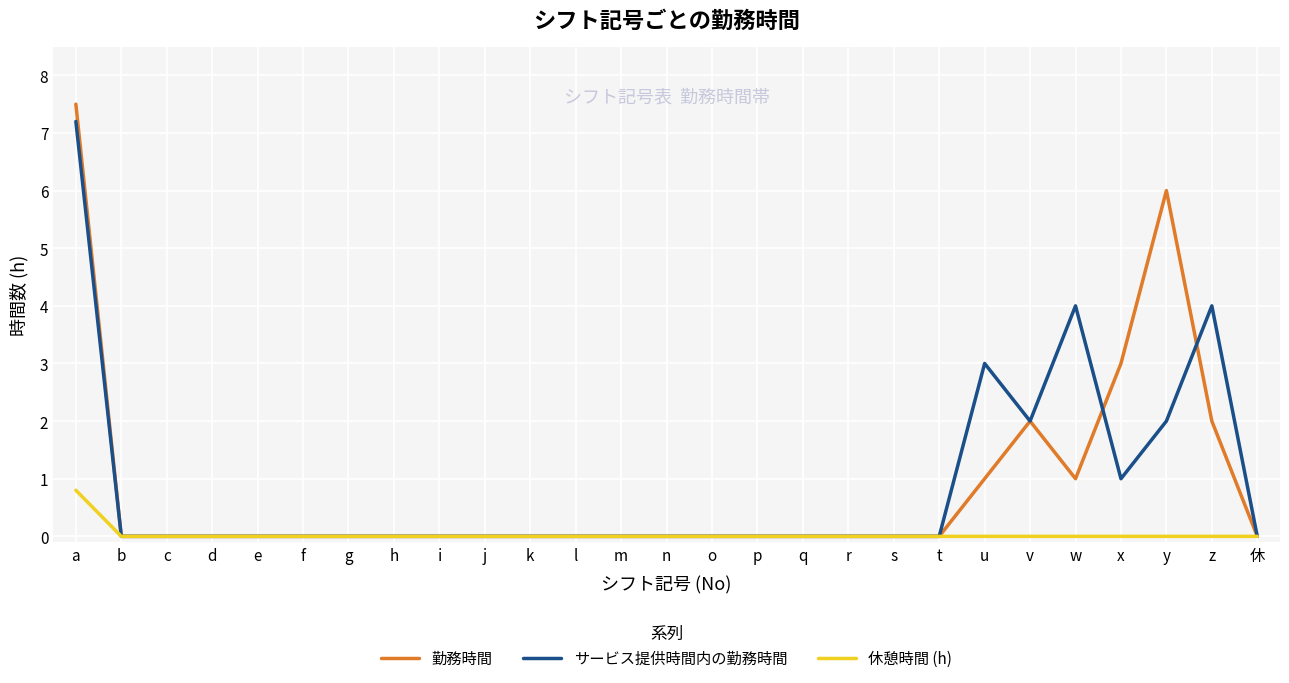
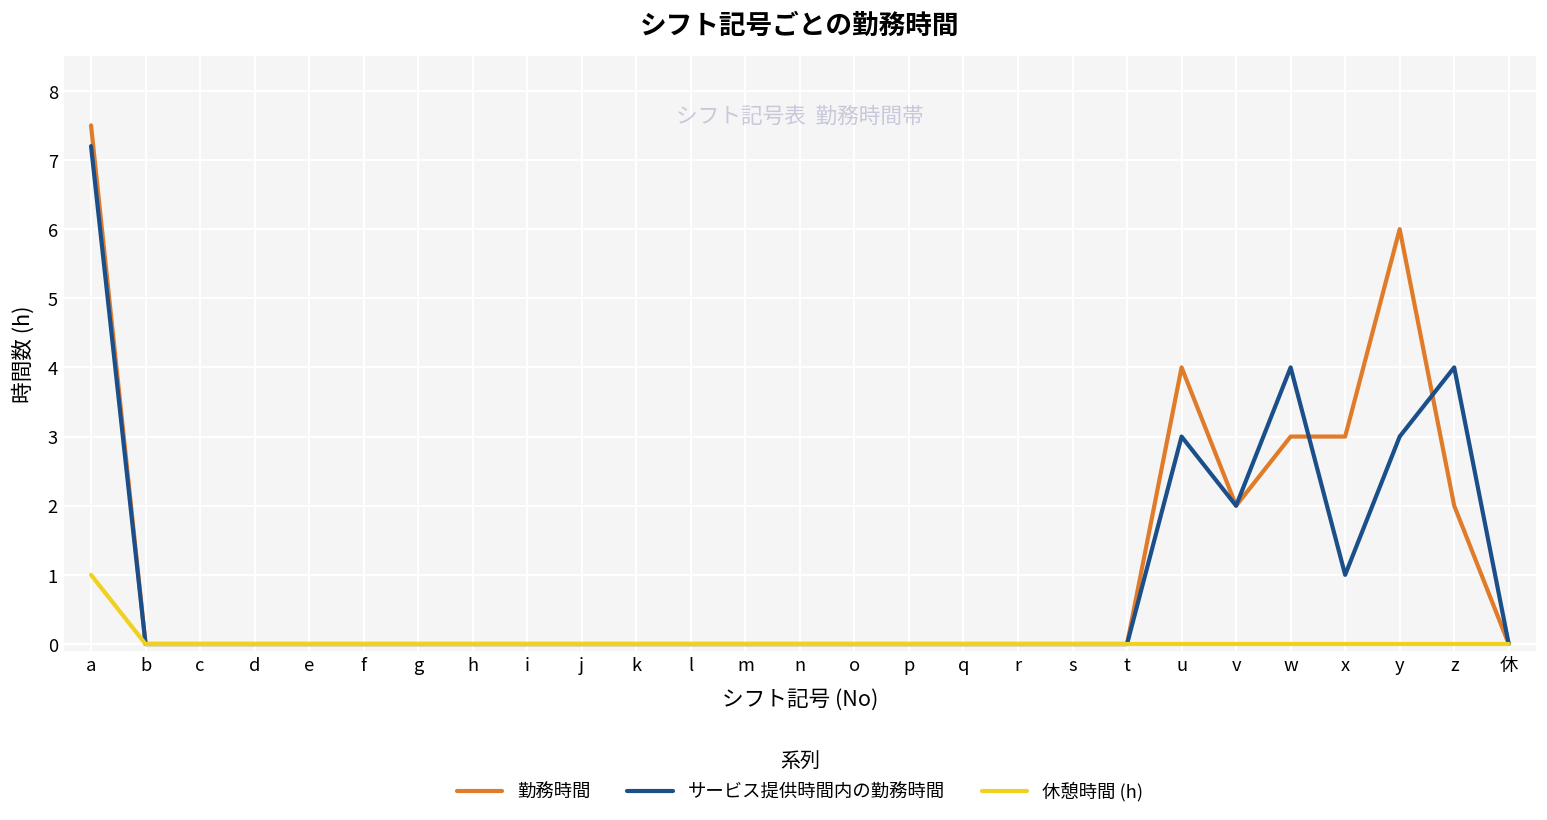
  {
    "勤務時間": {
      "a": 7.5,
-     "u": 1,
-     "w": 1,
+     "u": 4,
+     "w": 3,
      "x": 3,
      "y": 6,
      "z": 2
    },
    "サービス提供時間内の勤務時間": {
      "a": 7.2,
      "u": 3,
      "w": 4,
      "x": 1,
-     "y": 2,
+     "y": 3,
      "z": 4
    },
    "休憩時間 (h)": {
-     "a": 0.8,
+     "a": 1.0,
      "u": 0.0,
      "v": 0.0,
      "w": 0.0,
      "x": 0.0,
      "y": 0.0,
      "z": 0.0
    }
  }
